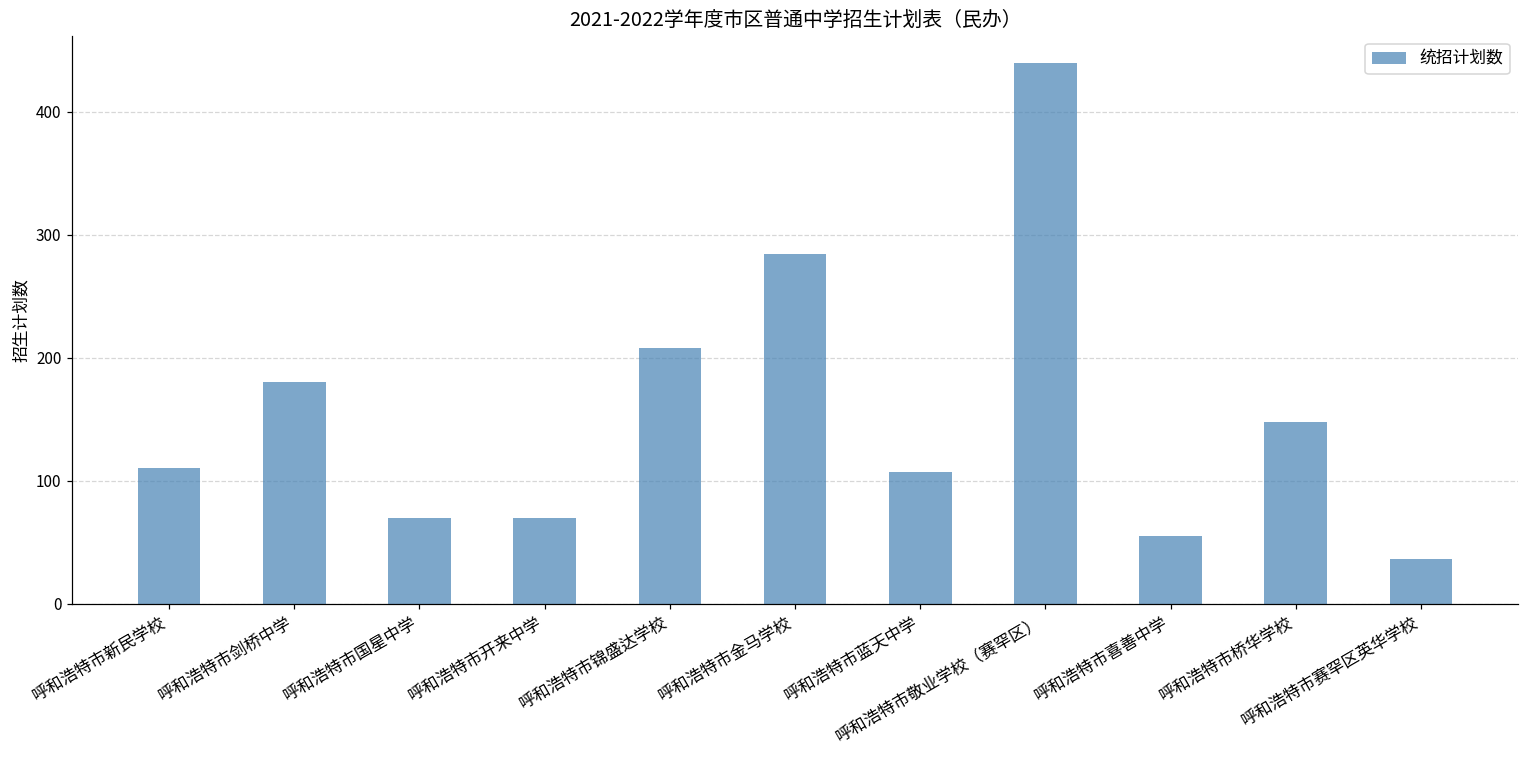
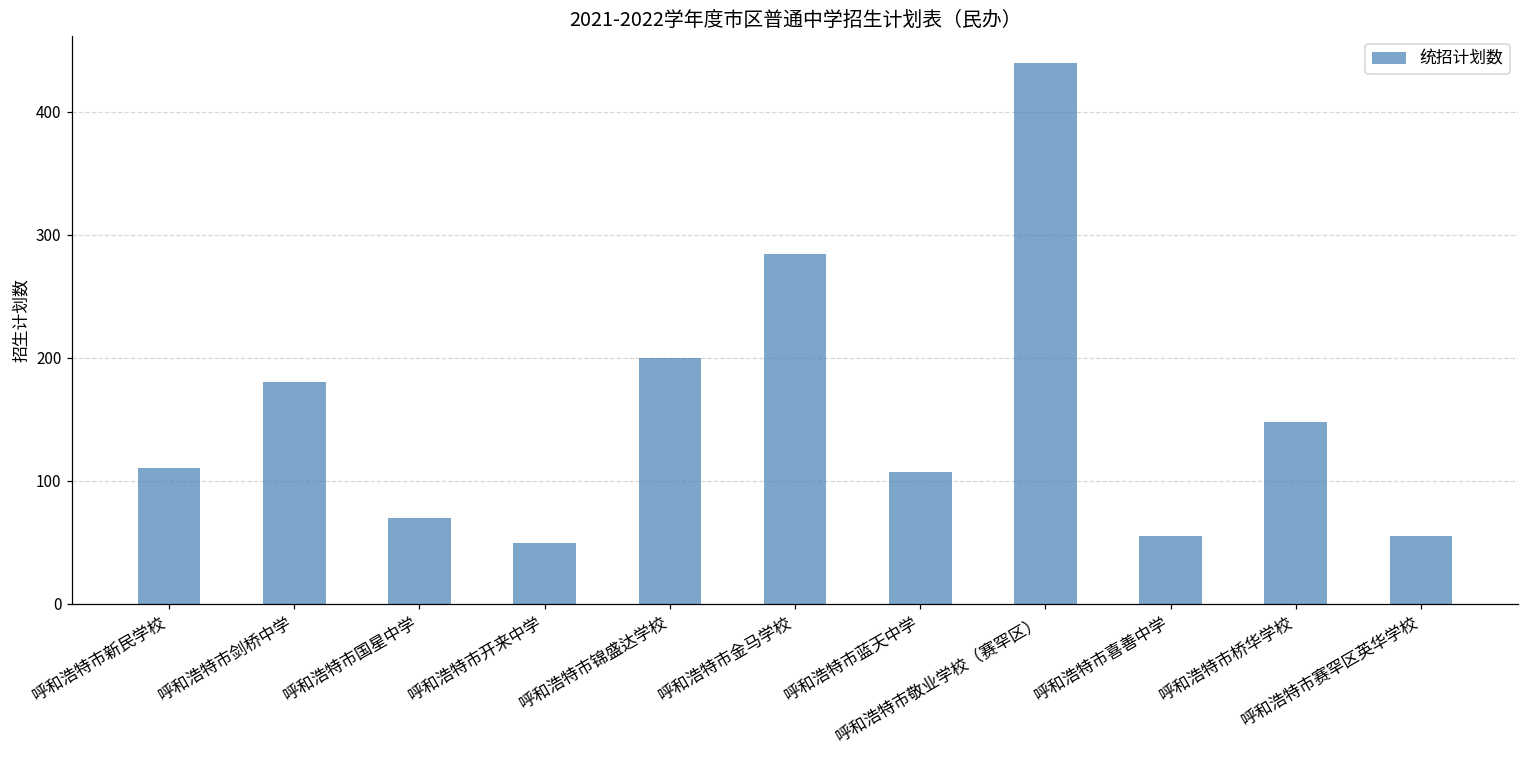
  {
    "呼和浩特市新民学校": 110,
    "呼和浩特市剑桥中学": 180,
    "呼和浩特市国星中学": 70,
-   "呼和浩特市开来中学": 70,
-   "呼和浩特市锦盛达学校": 208,
+   "呼和浩特市开来中学": 49,
+   "呼和浩特市锦盛达学校": 200,
    "呼和浩特市金马学校": 284,
    "呼和浩特市蓝天中学": 107,
    "呼和浩特市敬业学校（赛罕区）": 440,
    "呼和浩特市喜善中学": 55,
    "呼和浩特市桥华学校": 148,
-   "呼和浩特市赛罕区英华学校": 36
+   "呼和浩特市赛罕区英华学校": 55
  }
